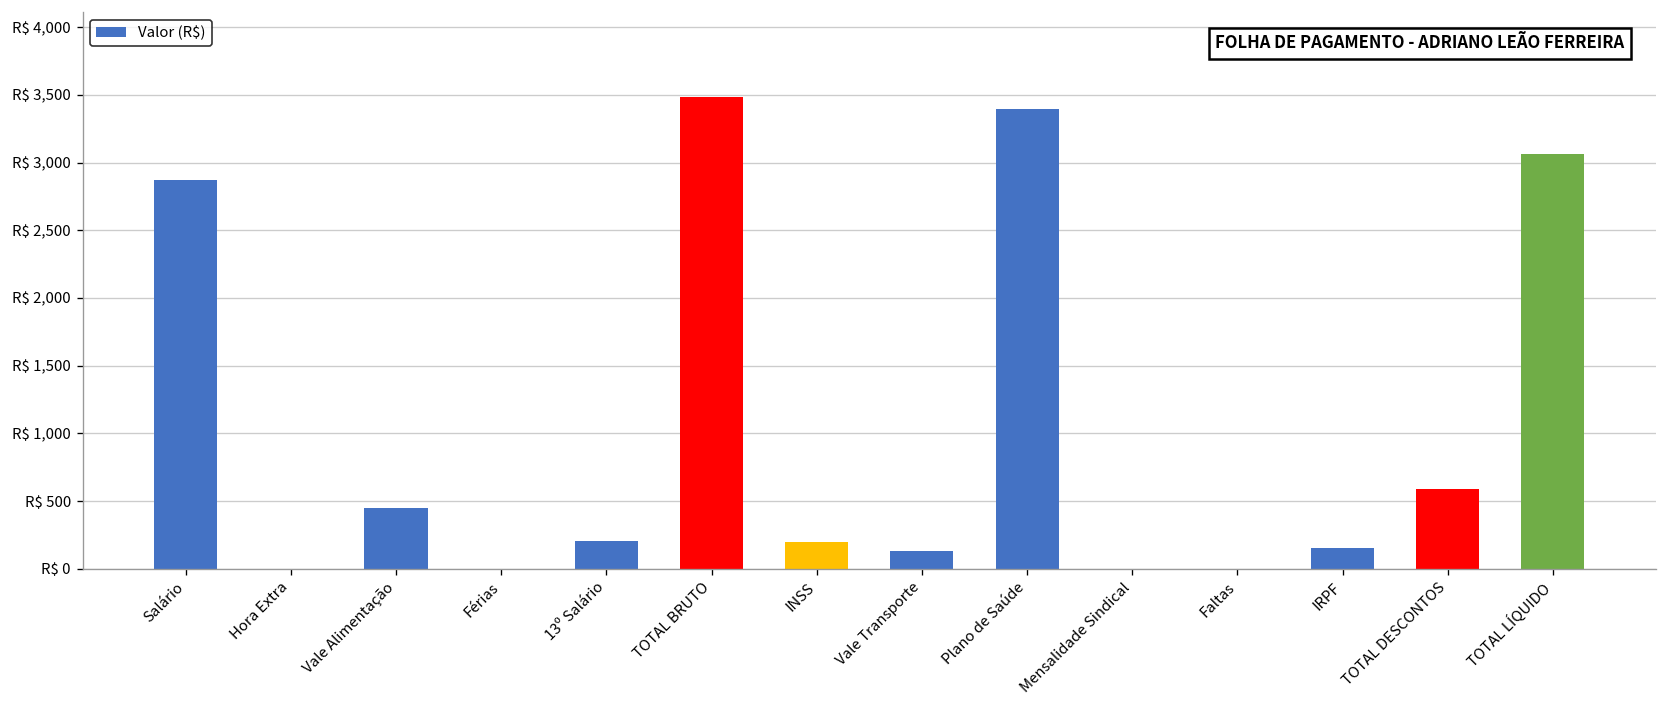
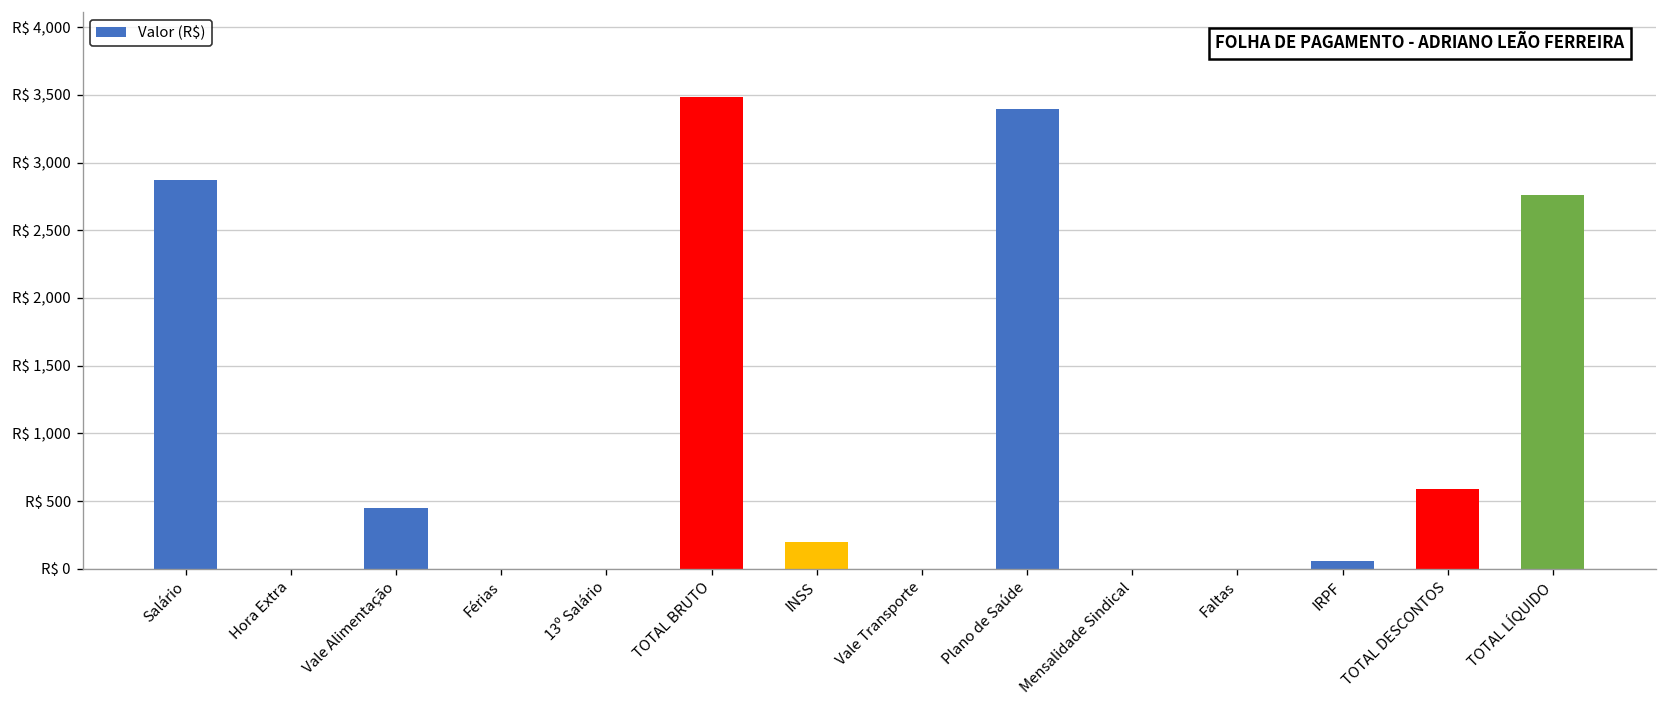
  {
    "Salário": "R$ 2,870",
    "Hora Extra": "R$ 0",
    "Vale Alimentação": "R$ 450",
    "Férias": "R$ 0",
-   "13º Salário": "R$ 200",
+   "13º Salário": "R$ 0",
    "TOTAL BRUTO": "R$ 3,490",
    "INSS": "R$ 200",
-   "Vale Transporte": "R$ 130",
+   "Vale Transporte": "R$ 0",
    "Plano de Saúde": "R$ 3,390",
    "Mensalidade Sindical": "R$ 0",
    "Faltas": "R$ 0",
-   "IRPF": "R$ 150",
+   "IRPF": "R$ 60",
    "TOTAL DESCONTOS": "R$ 590",
-   "TOTAL LÍQUIDO": "R$ 3,070"
+   "TOTAL LÍQUIDO": "R$ 2,760"
  }
